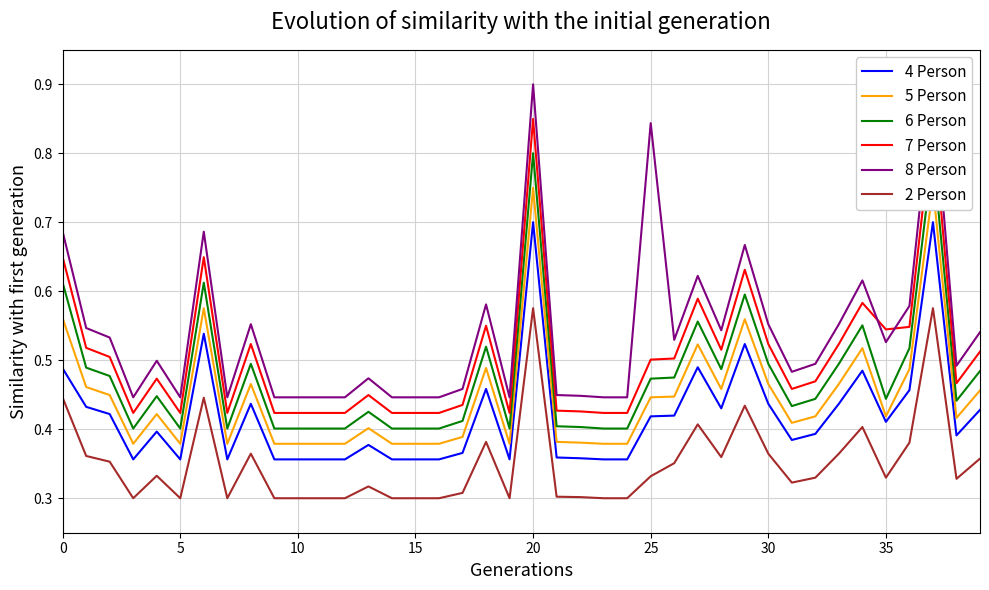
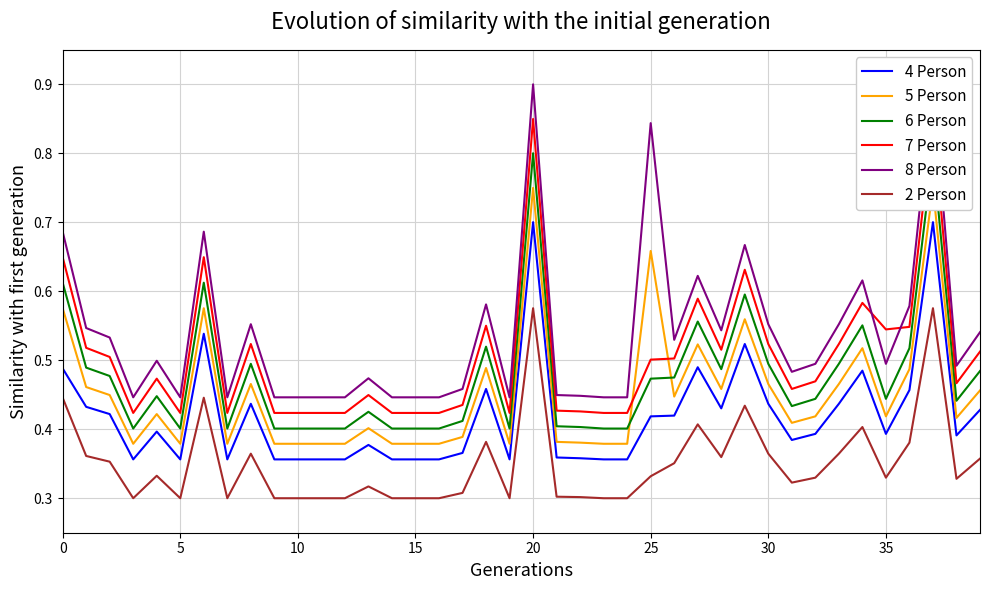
  {
    "4 Person": {
      "0": 0.49,
      "5": 0.36,
      "10": 0.36,
      "15": 0.36,
      "20": 0.70,
      "25": 0.42,
      "30": 0.44,
-     "35": 0.41
+     "35": 0.39
    },
    "5 Person": {
-     "0": 0.56,
+     "0": 0.58,
      "5": 0.38,
      "10": 0.38,
      "15": 0.38,
      "20": 0.75,
-     "25": 0.45,
+     "25": 0.66,
      "30": 0.47,
      "35": 0.42
    },
    "6 Person": {
      "0": 0.61,
      "5": 0.40,
      "10": 0.40,
      "15": 0.40,
      "20": 0.80,
      "25": 0.47,
      "30": 0.49,
      "35": 0.44
    },
    "7 Person": {
      "0": 0.65,
      "5": 0.42,
      "10": 0.42,
      "15": 0.42,
      "20": 0.85,
      "25": 0.50,
      "30": 0.52,
      "35": 0.54
    },
    "8 Person": {
      "0": 0.69,
      "5": 0.45,
      "10": 0.45,
      "15": 0.45,
      "20": 0.90,
      "25": 0.84,
      "30": 0.55,
-     "35": 0.53
+     "35": 0.49
    },
    "2 Person": {
      "0": 0.45,
      "5": 0.30,
      "10": 0.30,
      "15": 0.30,
      "20": 0.58,
      "25": 0.33,
      "30": 0.36,
      "35": 0.33
    }
  }
